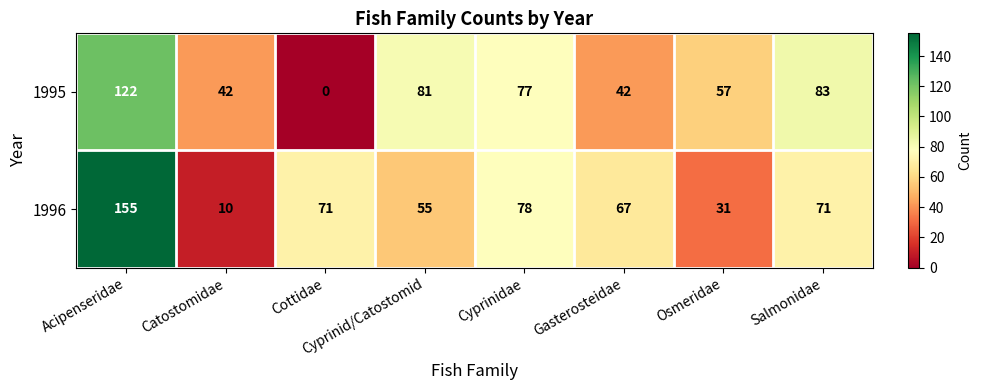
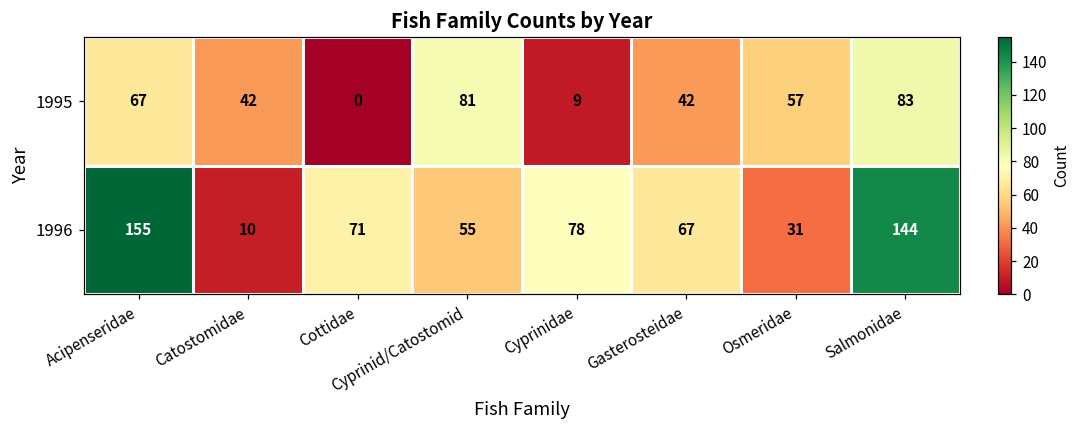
  {
    "1995": {
-     "Acipenseridae": 122,
+     "Acipenseridae": 67,
      "Catostomidae": 42,
      "Cottidae": 0,
      "Cyprinid/Catostomid": 81,
-     "Cyprinidae": 77,
+     "Cyprinidae": 9,
      "Gasterosteidae": 42,
      "Osmeridae": 57,
      "Salmonidae": 83
    },
    "1996": {
      "Acipenseridae": 155,
      "Catostomidae": 10,
      "Cottidae": 71,
      "Cyprinid/Catostomid": 55,
      "Cyprinidae": 78,
      "Gasterosteidae": 67,
      "Osmeridae": 31,
-     "Salmonidae": 71
+     "Salmonidae": 144
    }
  }
